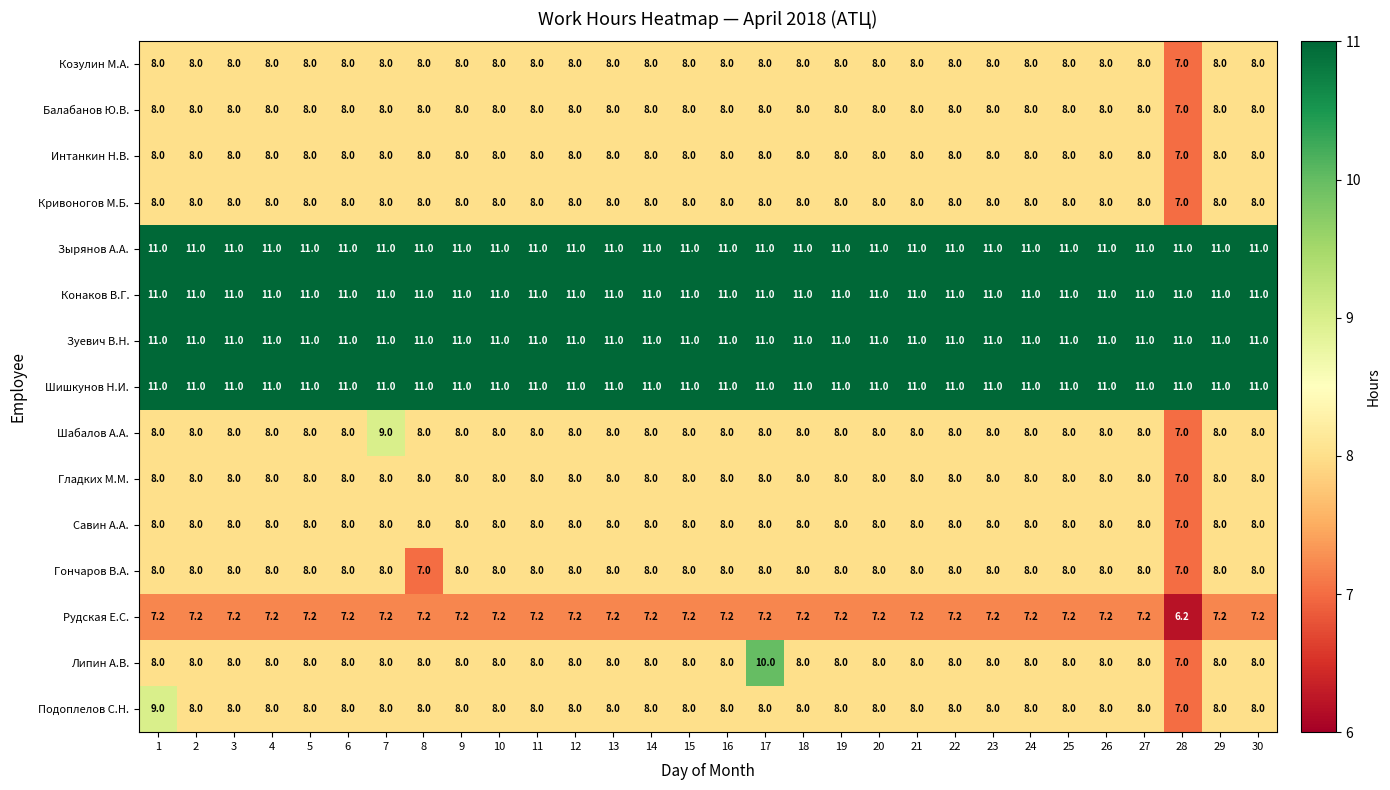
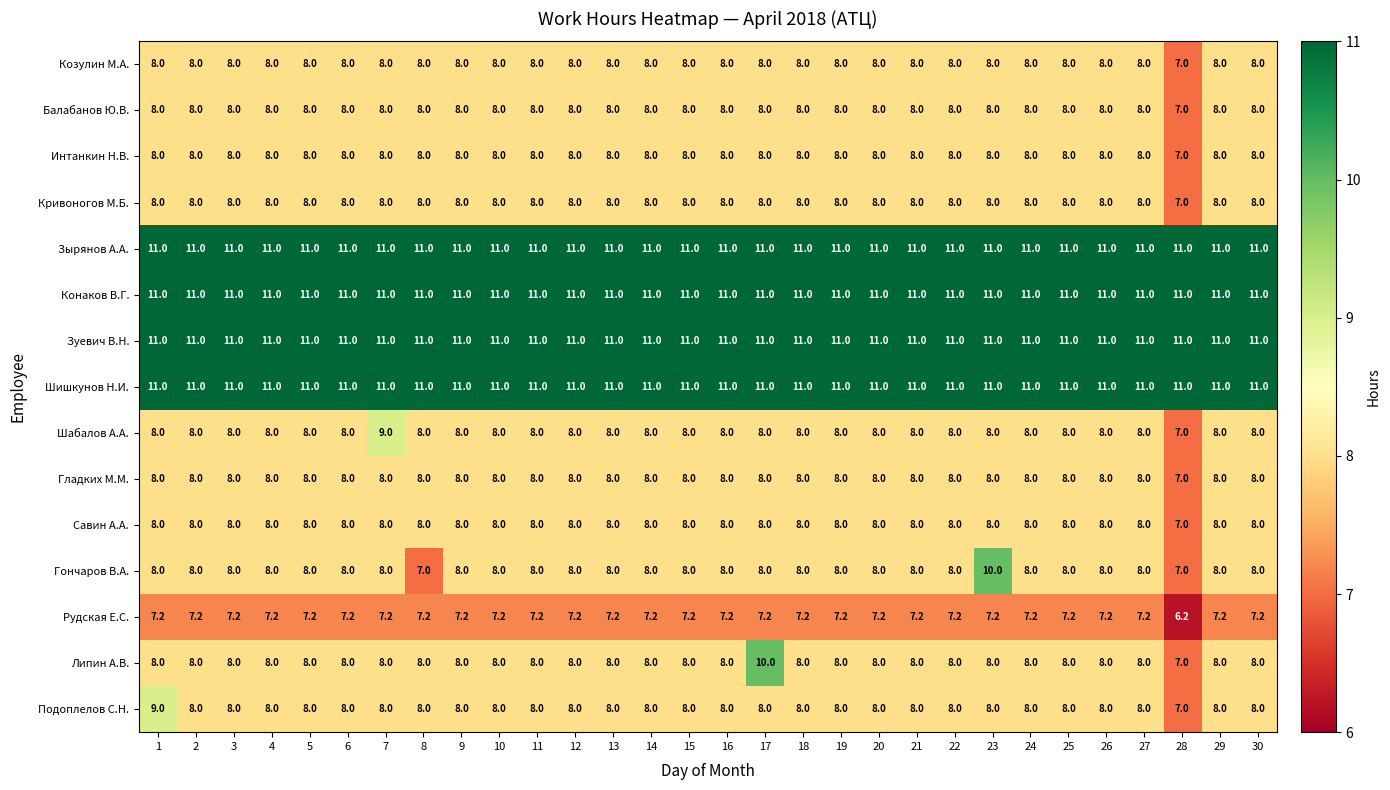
  {
    "Гончаров В.А.": {
      "1": 8.0,
      "2": 8.0,
      "3": 8.0,
      "4": 8.0,
      "5": 8.0,
      "6": 8.0,
      "7": 8.0,
      "8": 7.0,
      "9": 8.0,
      "10": 8.0,
      "11": 8.0,
      "12": 8.0,
      "13": 8.0,
      "14": 8.0,
      "15": 8.0,
      "16": 8.0,
      "17": 8.0,
      "18": 8.0,
      "19": 8.0,
      "20": 8.0,
      "21": 8.0,
      "22": 8.0,
-     "23": 8.0,
+     "23": 10.0,
      "24": 8.0,
      "25": 8.0,
      "26": 8.0,
      "27": 8.0,
      "28": 7.0,
      "29": 8.0,
      "30": 8.0
    }
  }
